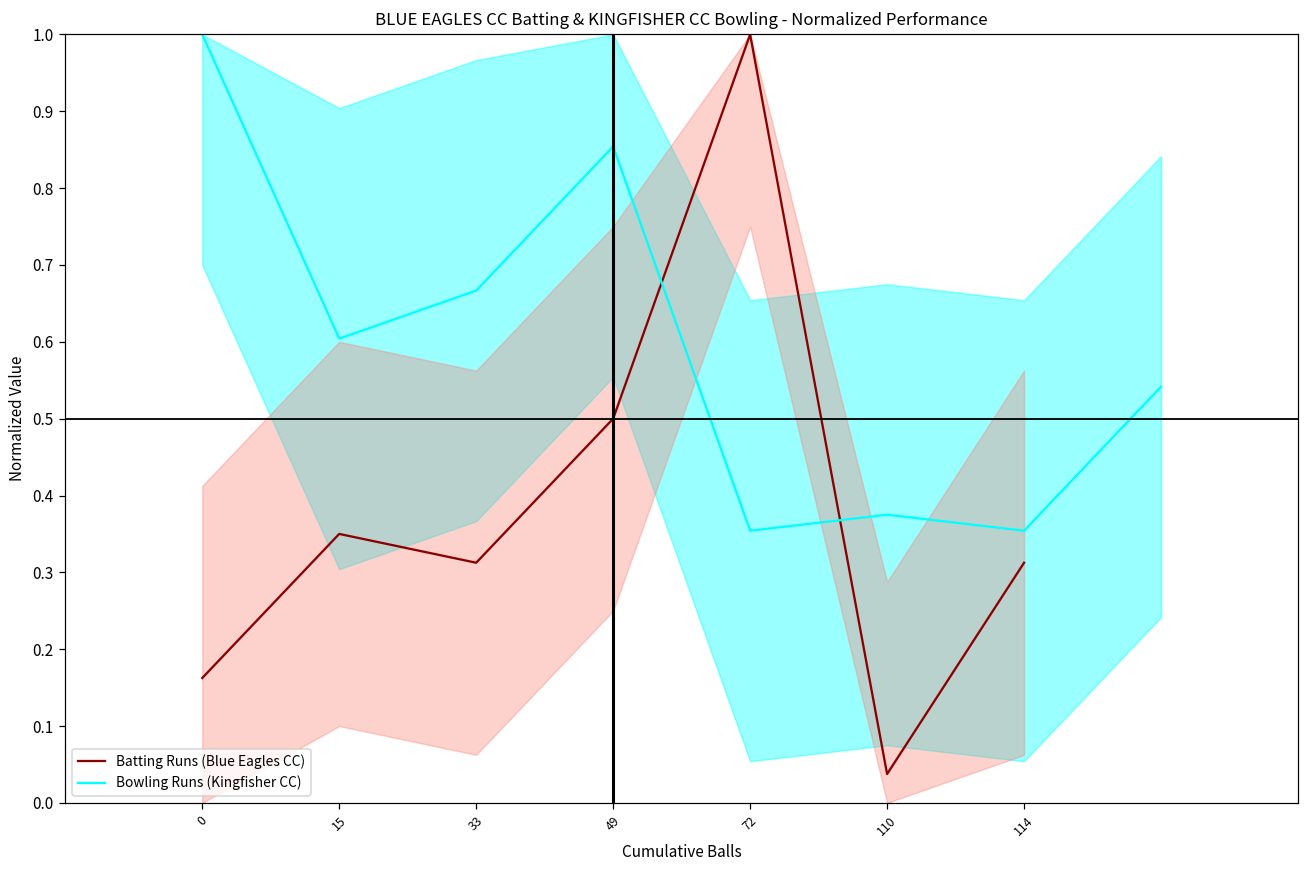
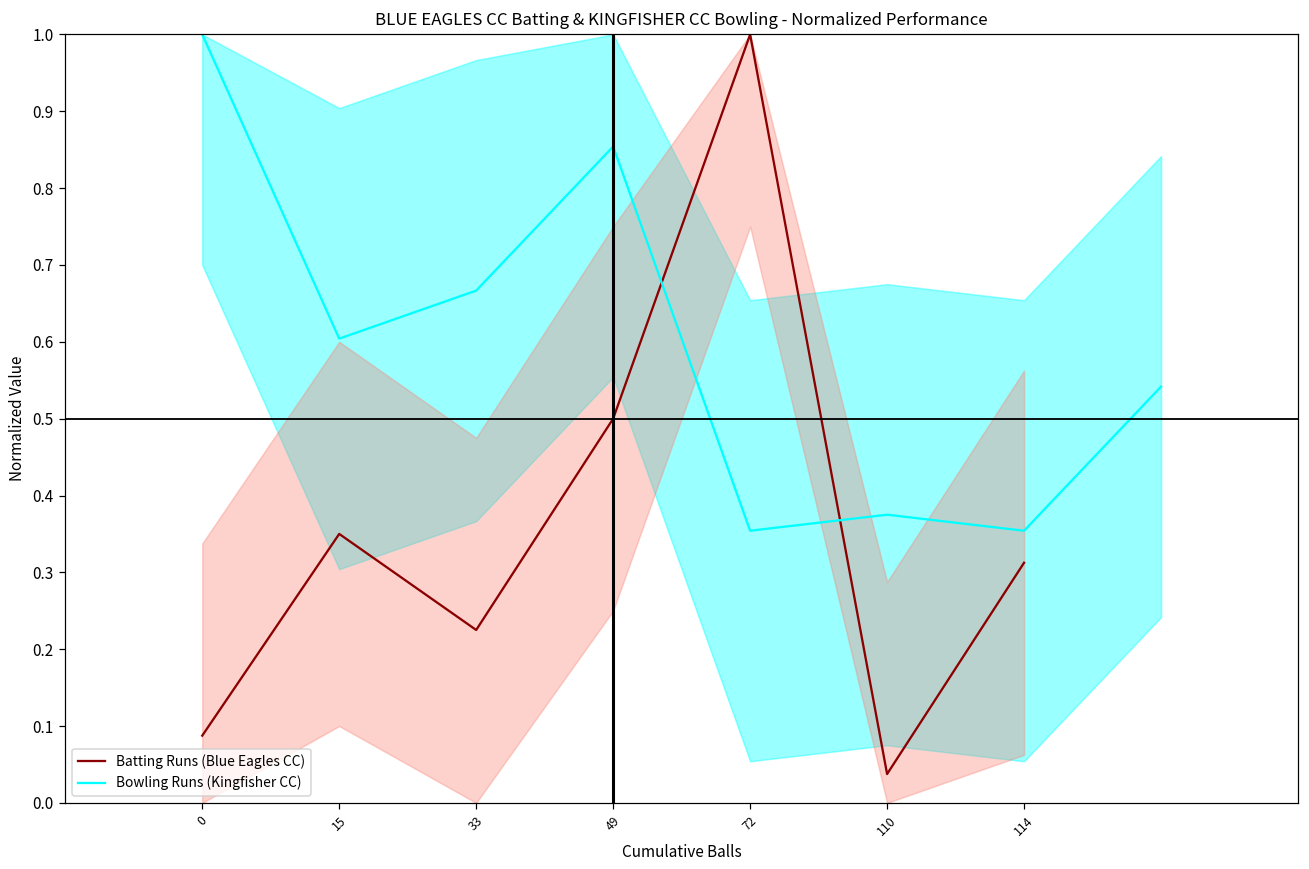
  {
    "Batting Runs (Blue Eagles CC)": {
-     "0": 0.16,
+     "0": 0.09,
      "15": 0.35,
-     "33": 0.31,
+     "33": 0.23,
      "49": 0.50,
      "110": 0.04,
      "114": 0.31
    }
  }
